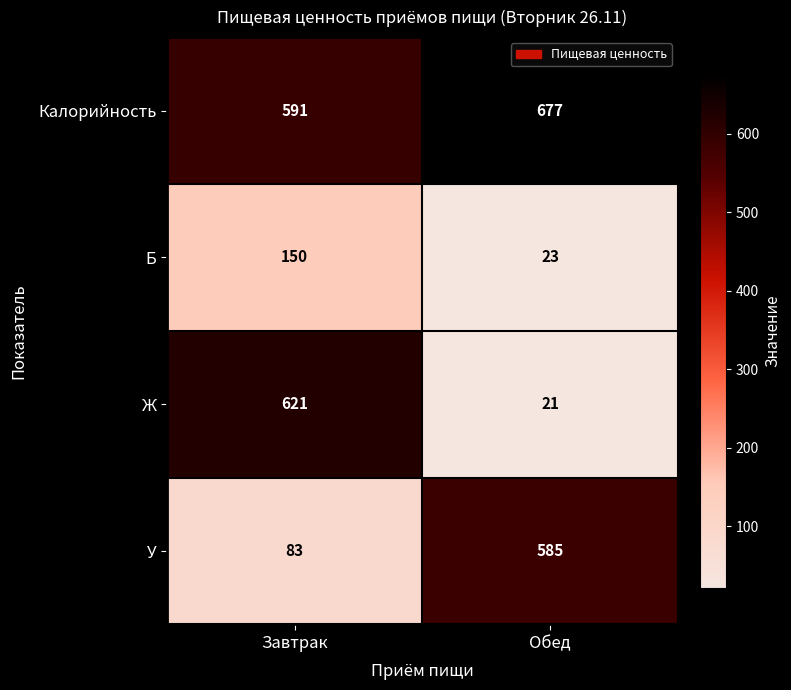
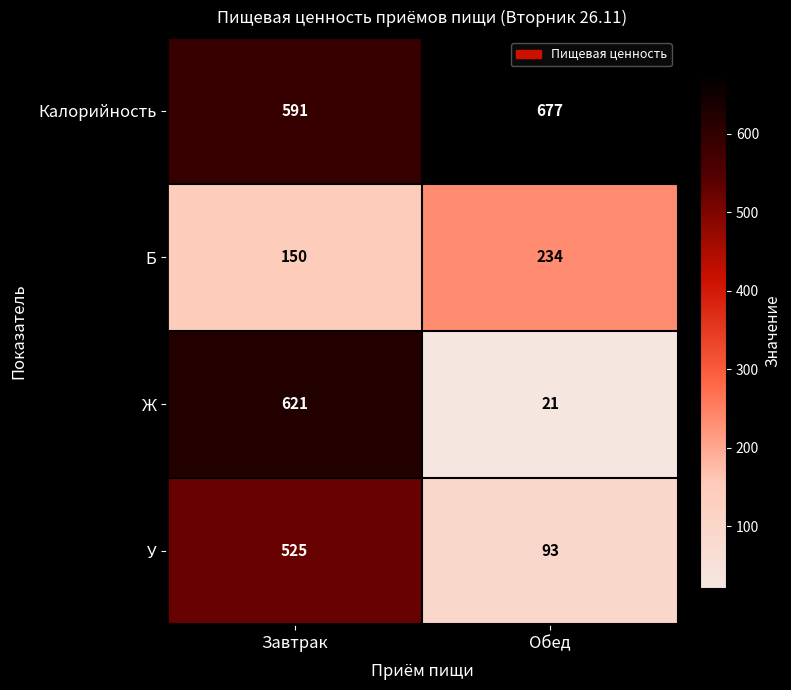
  {
    "Калорийность": {
      "Завтрак": 591,
      "Обед": 677
    },
    "Б": {
      "Завтрак": 150,
-     "Обед": 23
+     "Обед": 234
    },
    "Ж": {
      "Завтрак": 621,
      "Обед": 21
    },
    "У": {
-     "Завтрак": 83,
-     "Обед": 585
+     "Завтрак": 525,
+     "Обед": 93
    }
  }
